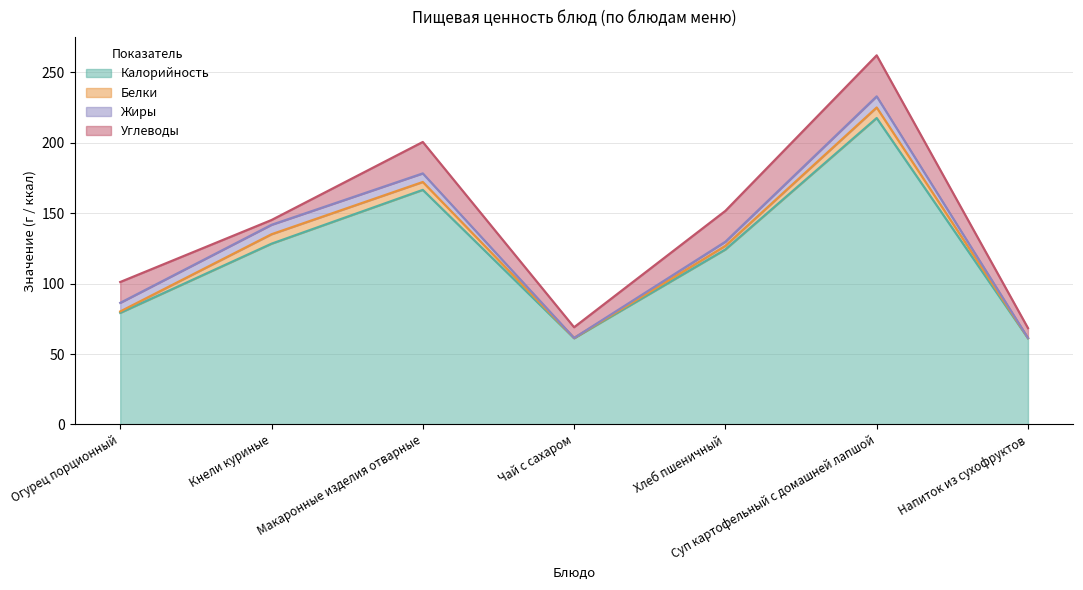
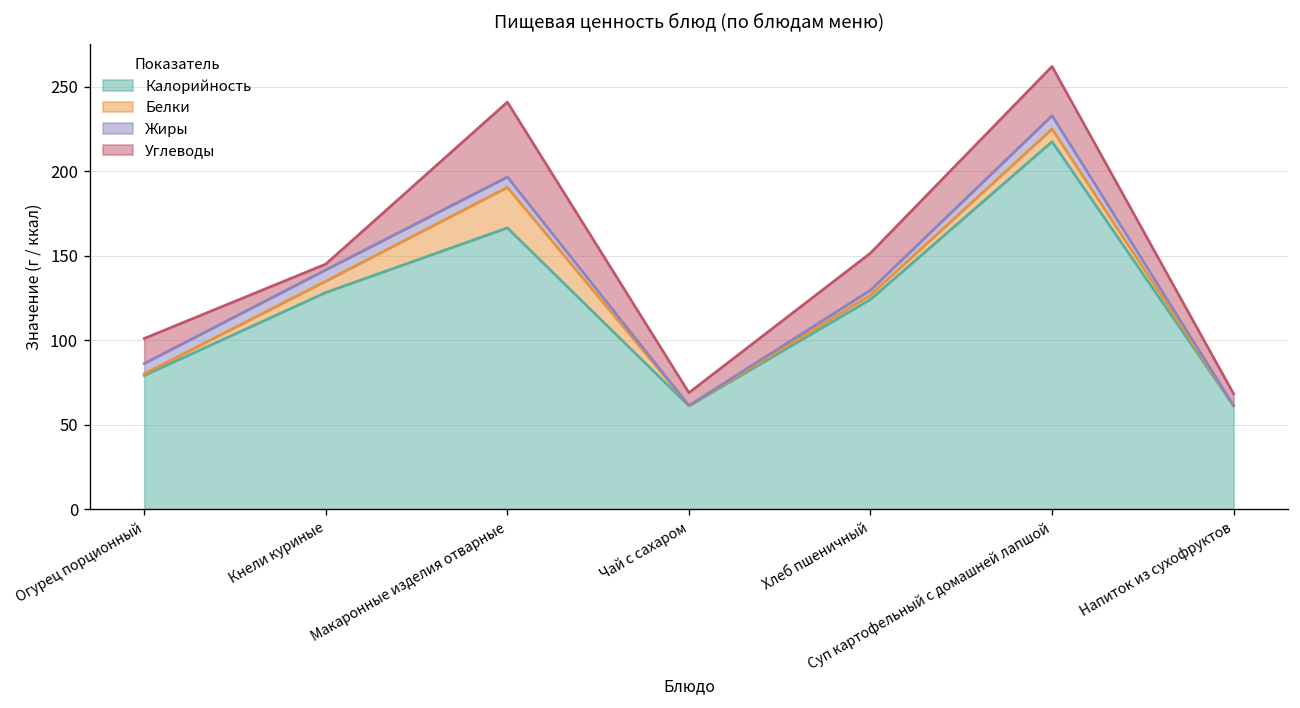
  {
    "Белки": {
      "Кнели куриные": 7,
-     "Макаронные изделия отварные": 6,
+     "Макаронные изделия отварные": 24,
      "Хлеб пшеничный": 3,
      "Суп картофельный с домашней лапшой": 8
    },
    "Углеводы": {
      "Огурец порционный": 15,
      "Кнели куриные": 3,
-     "Макаронные изделия отварные": 22,
+     "Макаронные изделия отварные": 44,
      "Чай с сахаром": 8,
      "Хлеб пшеничный": 22,
      "Суп картофельный с домашней лапшой": 29,
      "Напиток из сухофруктов": 7
    }
  }
